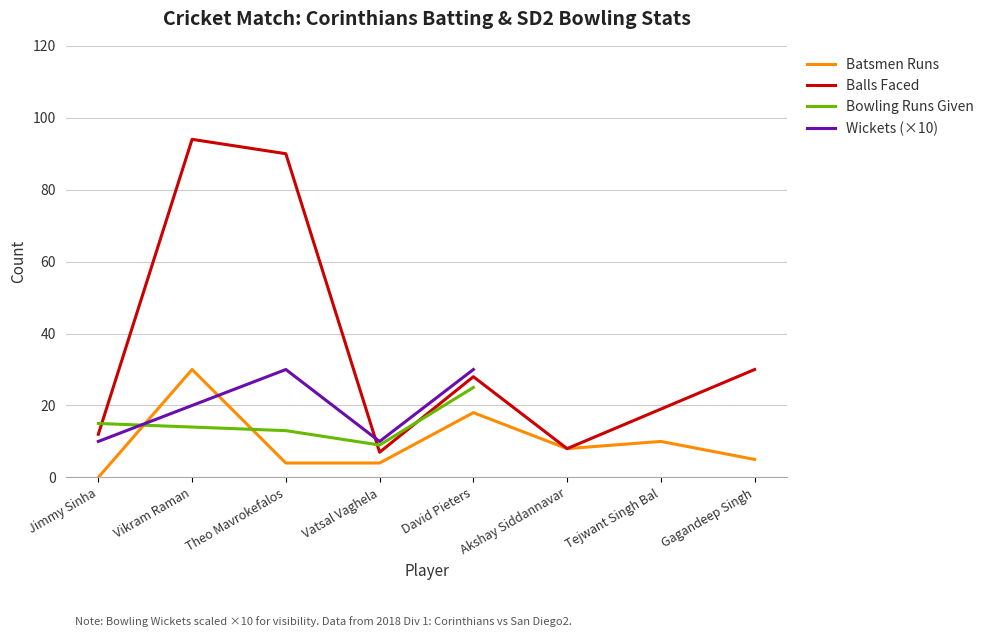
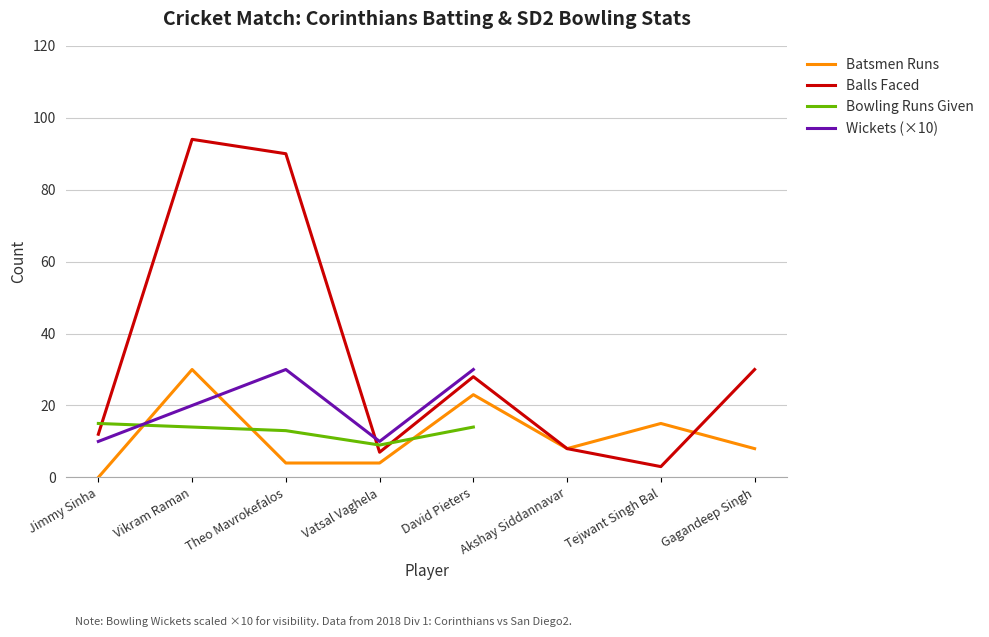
  {
    "Batsmen Runs": {
      "Jimmy Sinha": 0,
      "Vikram Raman": 30,
      "Theo Mavrokefalos": 4,
      "Vatsal Vaghela": 4,
-     "David Pieters": 18,
-     "Tejwant Singh Bal": 10,
-     "Gagandeep Singh": 5
+     "David Pieters": 23,
+     "Tejwant Singh Bal": 15,
+     "Gagandeep Singh": 8
    },
    "Balls Faced": {
      "Jimmy Sinha": 12,
      "Vikram Raman": 94,
      "Theo Mavrokefalos": 90,
      "Vatsal Vaghela": 7,
      "David Pieters": 28,
-     "Tejwant Singh Bal": 19,
+     "Tejwant Singh Bal": 3,
      "Gagandeep Singh": 30
    },
    "Bowling Runs Given": {
      "Jimmy Sinha": 15,
      "Vikram Raman": 14,
      "Theo Mavrokefalos": 13,
      "Vatsal Vaghela": 9,
-     "David Pieters": 25
+     "David Pieters": 14
    },
    "Wickets (×10)": {
      "Jimmy Sinha": 10,
      "Vikram Raman": 20,
      "Theo Mavrokefalos": 30,
      "Vatsal Vaghela": 10,
      "David Pieters": 30
    }
  }
